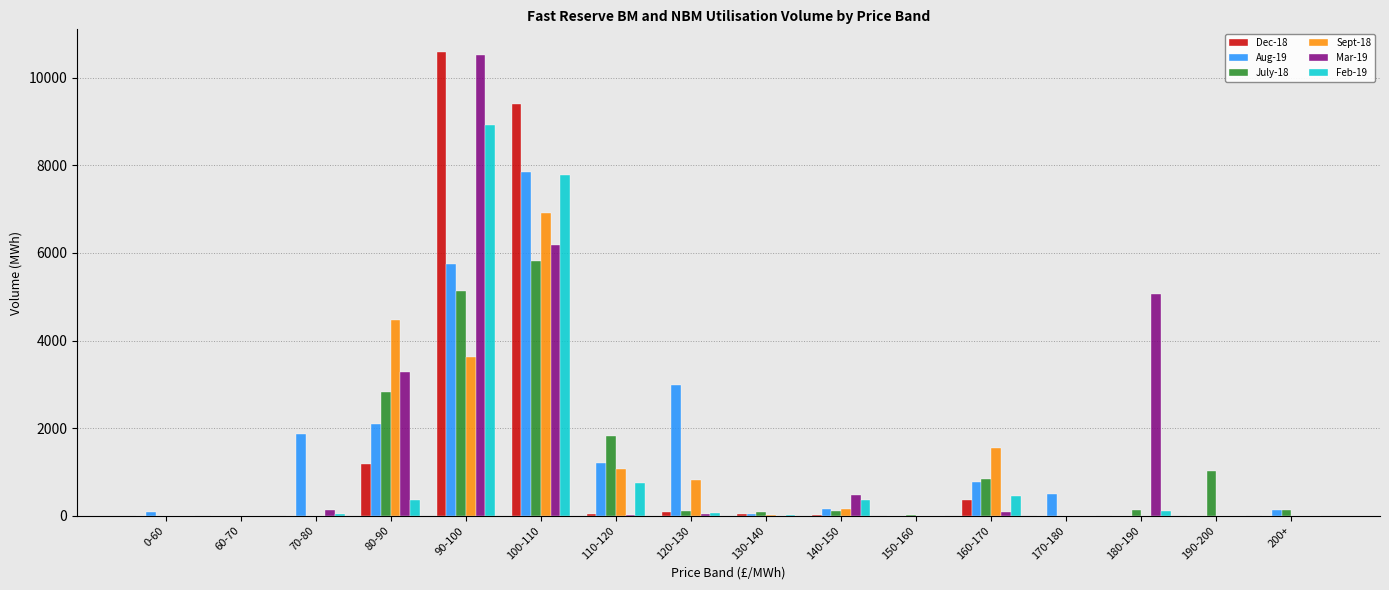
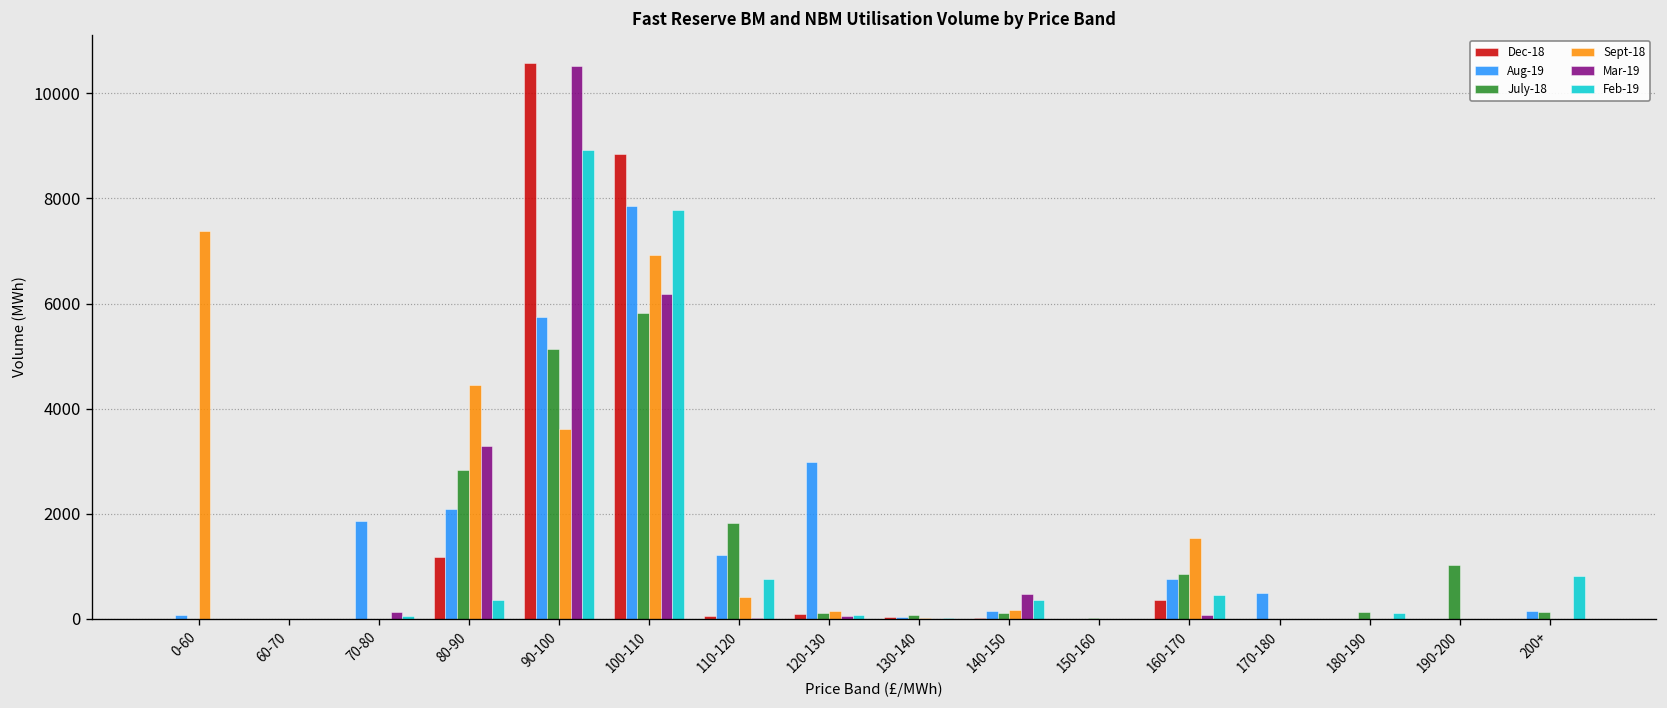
  {
    "Dec-18": {
      "0-60": 0,
      "60-70": 0,
      "70-80": 0,
      "80-90": 1200,
      "90-100": 10600,
-     "100-110": 9400,
+     "100-110": 8800,
      "120-130": 100,
      "150-160": 0,
      "160-170": 400,
      "170-180": 0,
      "180-190": 0,
      "190-200": 0,
      "200+": 0
    },
    "Aug-19": {
      "0-60": 100,
      "60-70": 0,
      "70-80": 1900,
      "80-90": 2100,
      "90-100": 5700,
      "100-110": 7900,
      "110-120": 1200,
      "120-130": 3000,
      "140-150": 200,
      "150-160": 0,
      "160-170": 800,
      "170-180": 500,
      "180-190": 0,
      "190-200": 0,
      "200+": 100
    },
    "July-18": {
      "0-60": 0,
      "60-70": 0,
      "70-80": 0,
      "80-90": 2800,
      "90-100": 5100,
      "100-110": 5800,
      "110-120": 1800,
      "120-130": 100,
      "130-140": 100,
      "140-150": 100,
      "160-170": 800,
      "170-180": 0,
      "180-190": 100,
      "190-200": 1000,
      "200+": 100
    },
    "Sept-18": {
-     "0-60": 0,
+     "0-60": 7400,
      "60-70": 0,
      "70-80": 0,
      "80-90": 4500,
      "90-100": 3600,
      "100-110": 6900,
-     "110-120": 1100,
-     "120-130": 800,
+     "110-120": 400,
+     "120-130": 200,
      "140-150": 200,
      "150-160": 0,
      "160-170": 1500,
      "170-180": 0,
      "180-190": 0,
      "190-200": 0,
      "200+": 0
    },
    "Mar-19": {
      "0-60": 0,
      "60-70": 0,
      "70-80": 100,
      "80-90": 3300,
      "90-100": 10500,
      "100-110": 6200,
      "130-140": 0,
      "140-150": 500,
      "150-160": 0,
      "160-170": 100,
      "170-180": 0,
-     "180-190": 5100,
+     "180-190": 0,
      "190-200": 0,
      "200+": 0
    },
    "Feb-19": {
      "0-60": 0,
      "60-70": 0,
      "80-90": 400,
      "90-100": 8900,
      "100-110": 7800,
      "110-120": 800,
      "120-130": 100,
      "140-150": 400,
      "150-160": 0,
      "160-170": 500,
      "170-180": 0,
      "180-190": 100,
      "190-200": 0,
-     "200+": 0
+     "200+": 800
    }
  }
